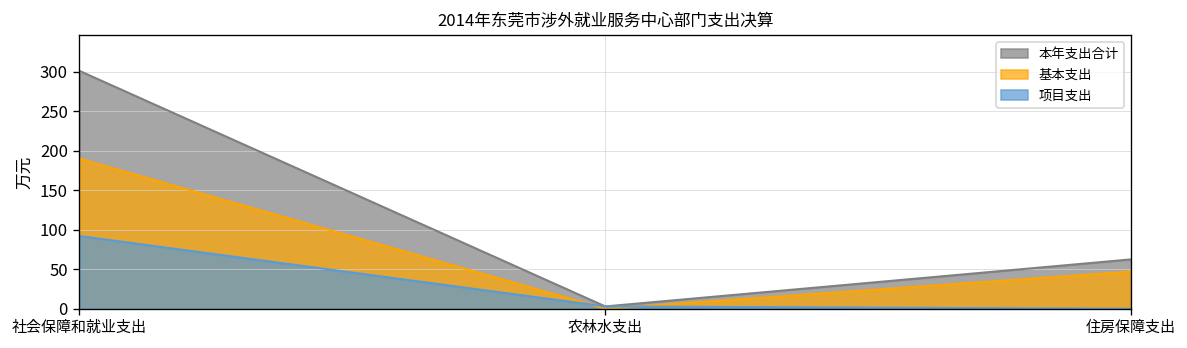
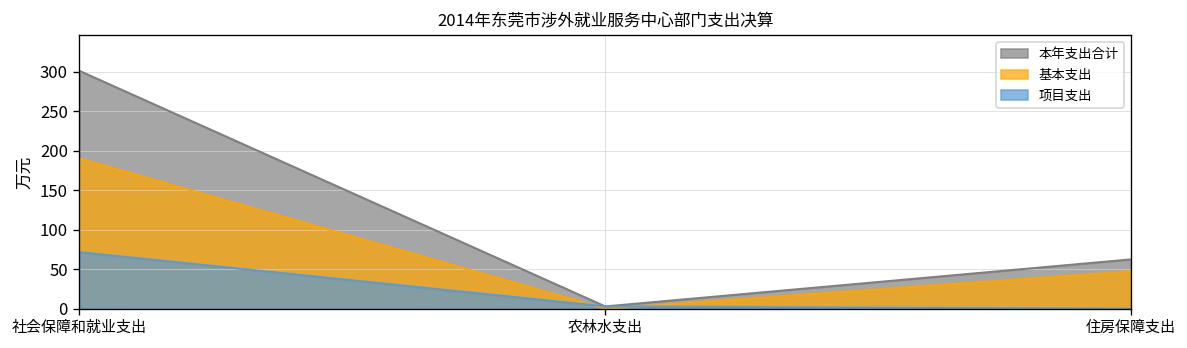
  {
    "本年支出合计": {
      "社会保障和就业支出": 300,
      "住房保障支出": 60
    },
    "基本支出": {
      "社会保障和就业支出": 190,
      "住房保障支出": 50
    },
    "项目支出": {
-     "社会保障和就业支出": 90,
+     "社会保障和就业支出": 70,
      "住房保障支出": 0
    }
  }
